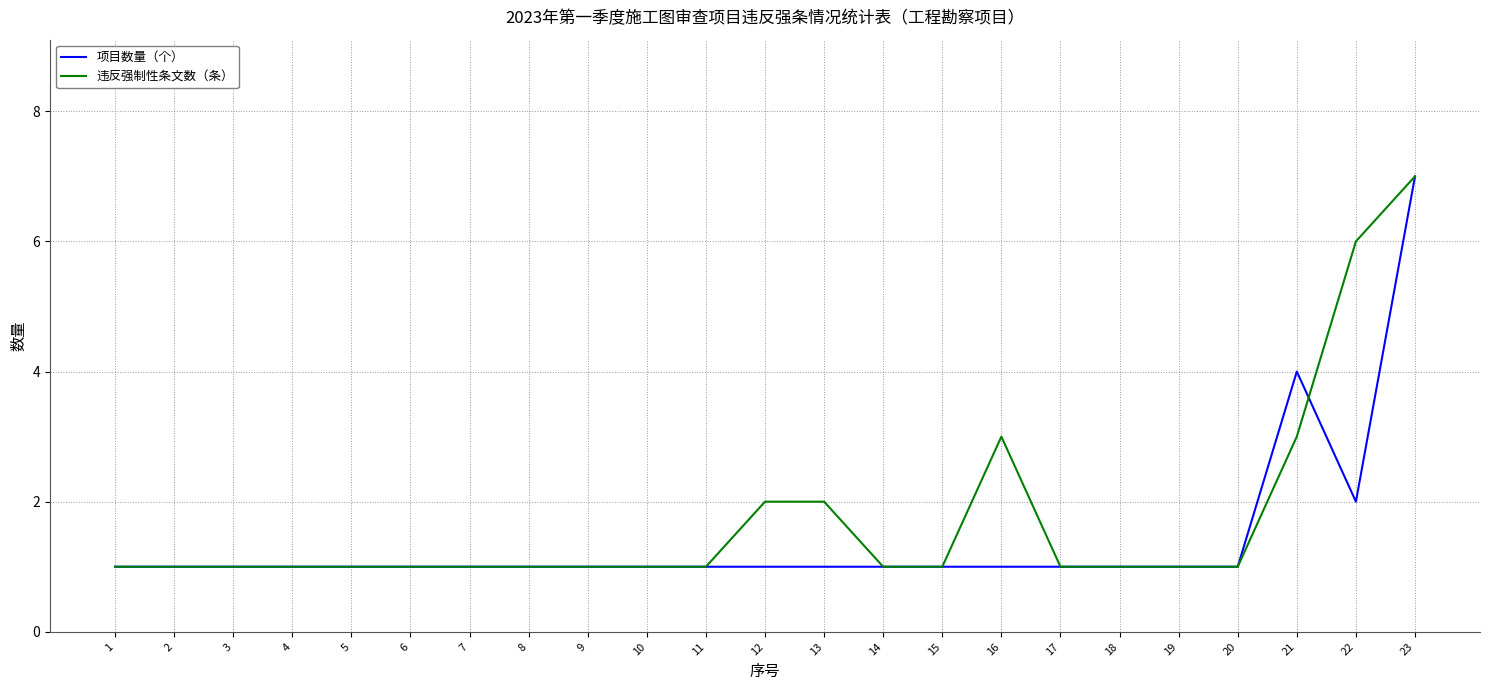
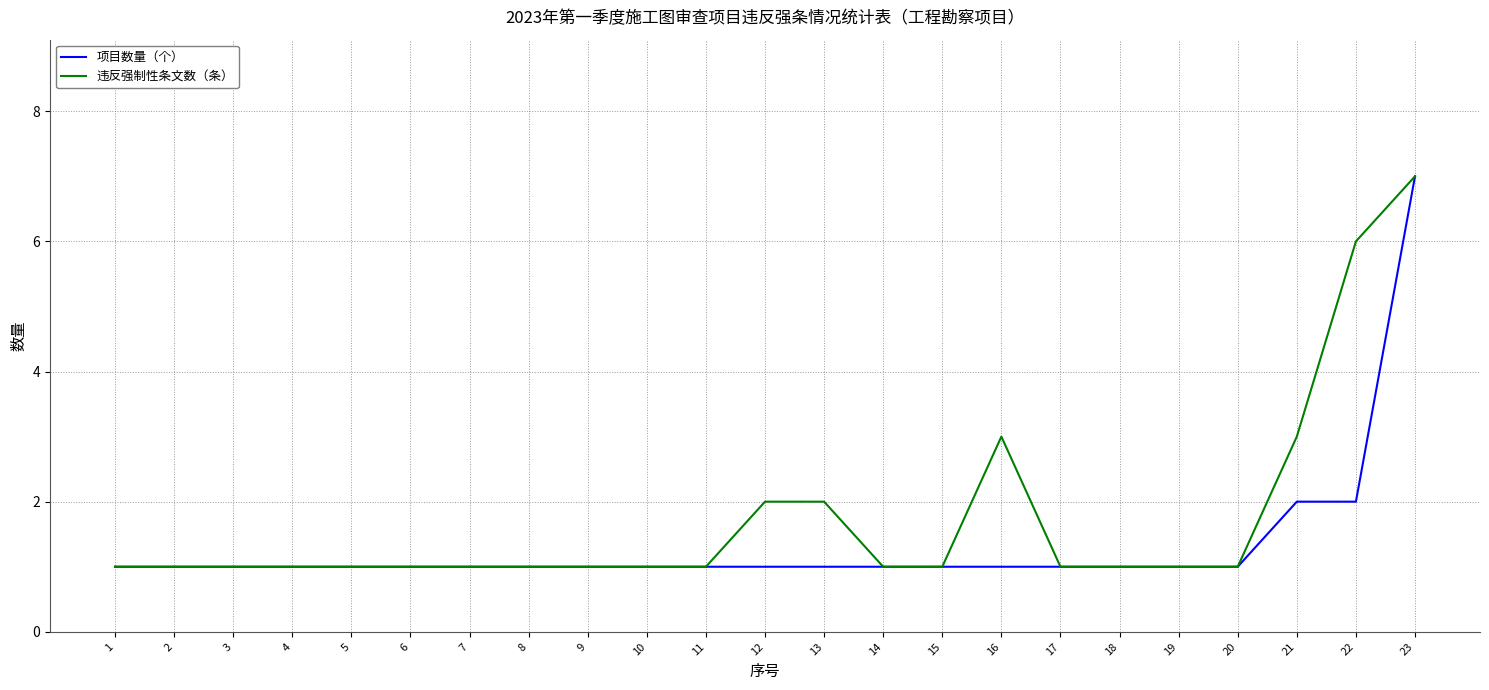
  {
    "项目数量（个）": {
      "12": 1,
      "13": 1,
      "16": 1,
-     "21": 4,
+     "21": 2,
      "22": 2
    },
    "违反强制性条文数（条）": {
      "12": 2,
      "13": 2,
      "16": 3,
      "21": 3,
      "22": 6
    }
  }
